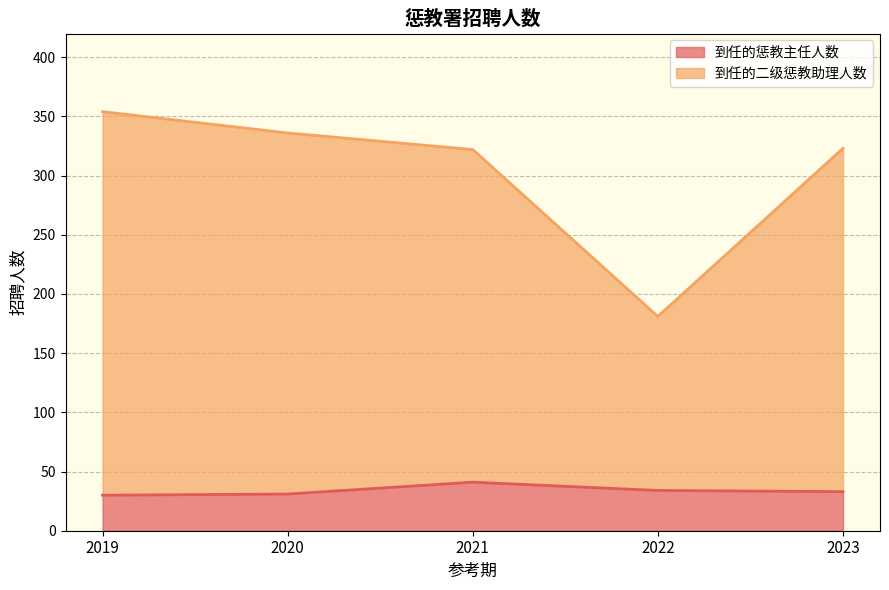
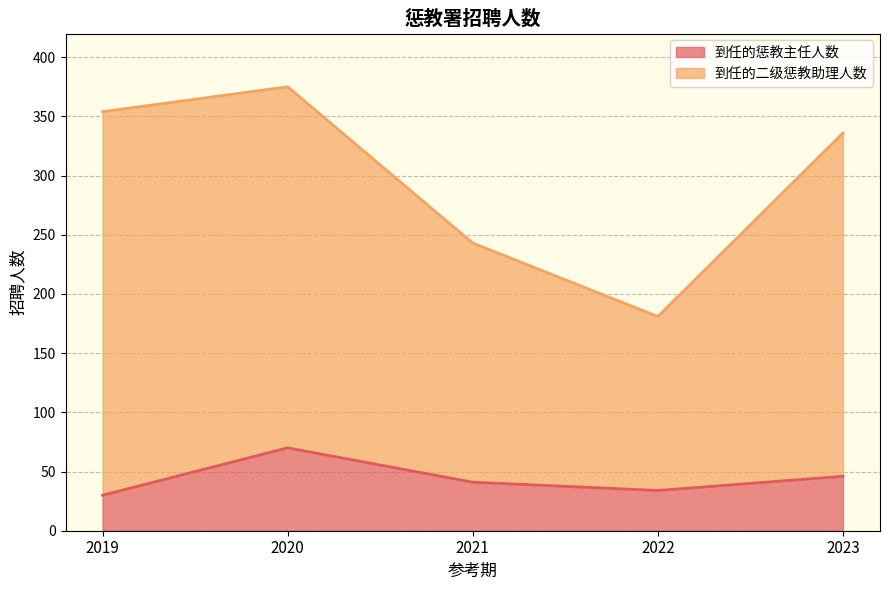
  {
    "到任的惩教主任人数": {
      "2019": 30,
-     "2020": 31,
+     "2020": 70,
      "2021": 41,
      "2022": 34,
-     "2023": 33
+     "2023": 46
    },
    "到任的二级惩教助理人数": {
      "2019": 324,
      "2020": 305,
-     "2021": 281,
+     "2021": 202,
      "2022": 147,
      "2023": 290
    }
  }
